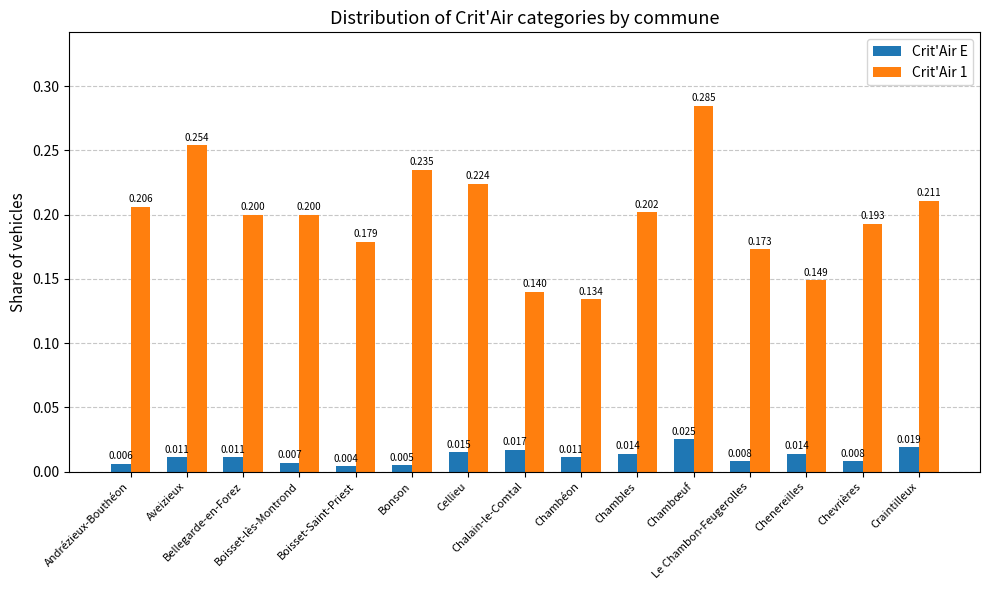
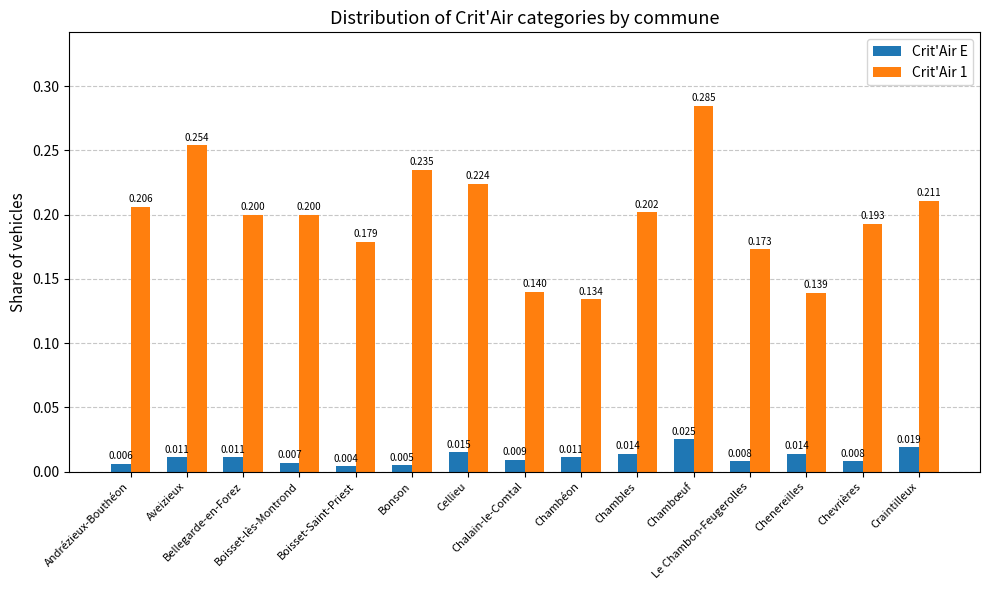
  {
    "Crit'Air E": {
      "Andrézieux-Bouthéon": 0.006,
      "Aveizieux": 0.011,
      "Bellegarde-en-Forez": 0.011,
      "Boisset-lès-Montrond": 0.007,
      "Boisset-Saint-Priest": 0.004,
      "Bonson": 0.005,
      "Cellieu": 0.015,
-     "Chalain-le-Comtal": 0.017,
+     "Chalain-le-Comtal": 0.009,
      "Chambéon": 0.011,
      "Chambles": 0.014,
      "Chambœuf": 0.025,
      "Le Chambon-Feugerolles": 0.008,
      "Chenereilles": 0.014,
      "Chevrières": 0.008,
      "Craintilleux": 0.019
    },
    "Crit'Air 1": {
      "Andrézieux-Bouthéon": 0.206,
      "Aveizieux": 0.254,
      "Bellegarde-en-Forez": 0.200,
      "Boisset-lès-Montrond": 0.200,
      "Boisset-Saint-Priest": 0.179,
      "Bonson": 0.235,
      "Cellieu": 0.224,
      "Chalain-le-Comtal": 0.140,
      "Chambéon": 0.134,
      "Chambles": 0.202,
      "Chambœuf": 0.285,
      "Le Chambon-Feugerolles": 0.173,
-     "Chenereilles": 0.149,
+     "Chenereilles": 0.139,
      "Chevrières": 0.193,
      "Craintilleux": 0.211
    }
  }
